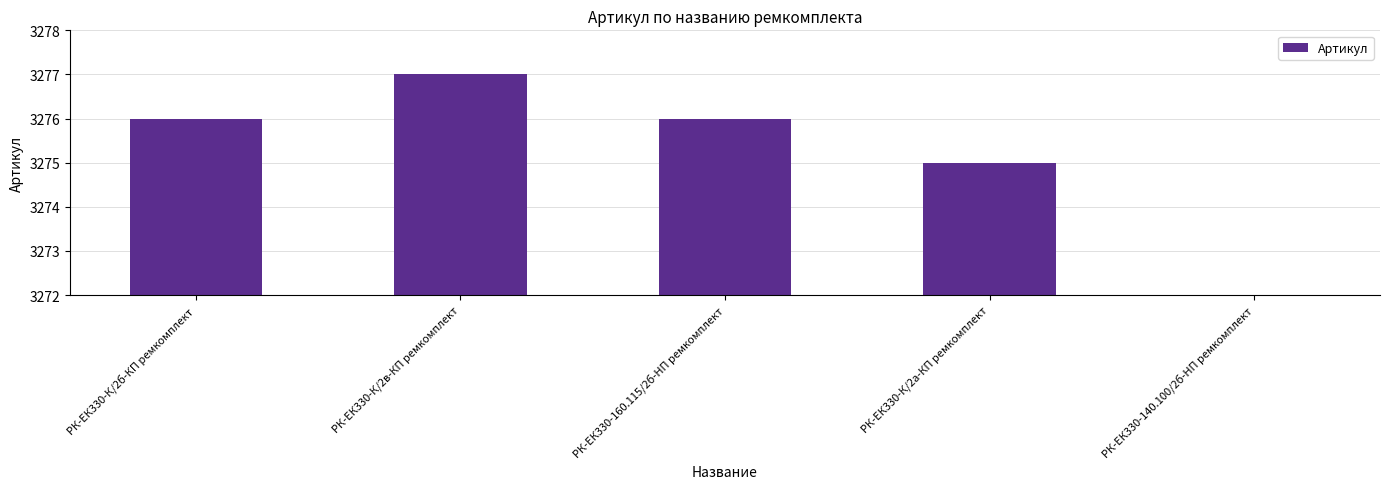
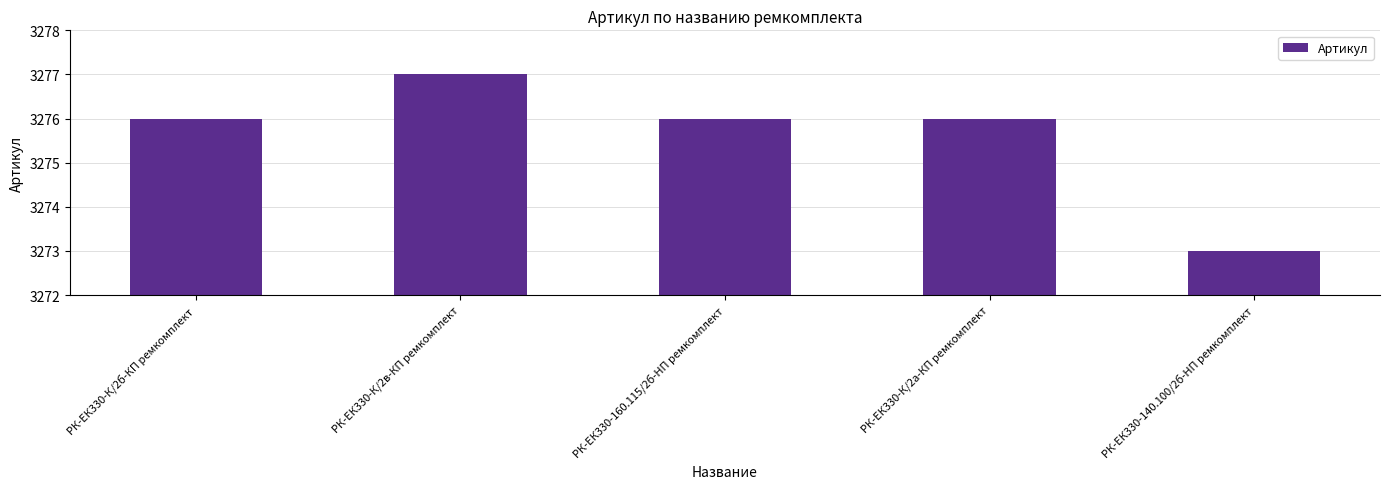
  {
    "РК-ЕК330-К/2б-КП ремкомплект": 3276,
    "РК-ЕК330-К/2в-КП ремкомплект": 3277,
    "РК-ЕК330-160.115/2б-HП ремкомплект": 3276,
-   "РК-ЕК330-К/2а-КП ремкомплект": 3275,
-   "РК-ЕК330-140.100/2б-HП ремкомплект": 3272
+   "РК-ЕК330-К/2а-КП ремкомплект": 3276,
+   "РК-ЕК330-140.100/2б-HП ремкомплект": 3273
  }
